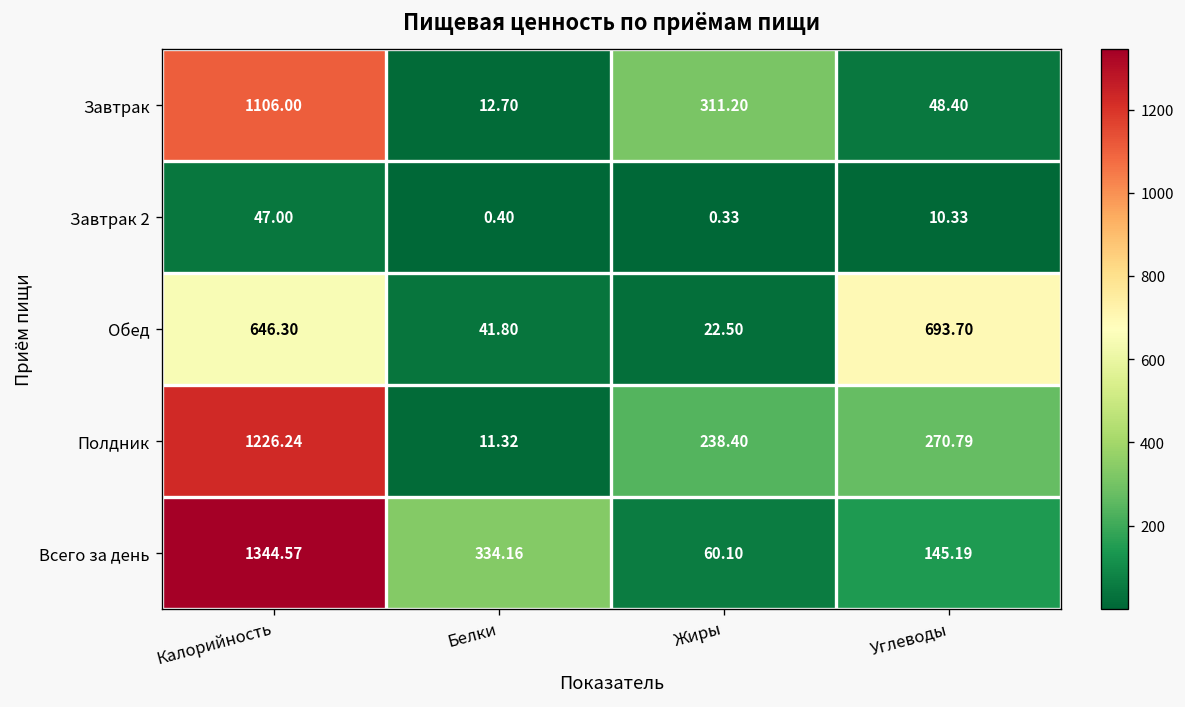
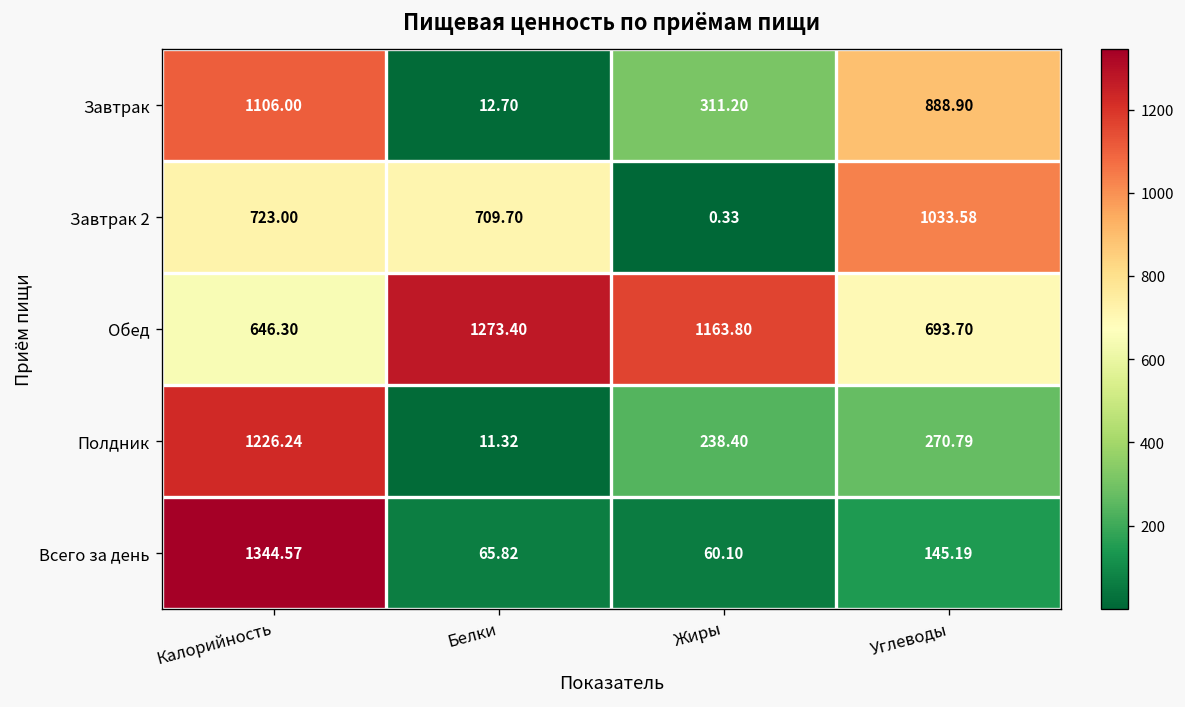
  {
    "Завтрак": {
      "Калорийность": 1106.00,
      "Белки": 12.70,
      "Жиры": 311.20,
-     "Углеводы": 48.40
+     "Углеводы": 888.90
    },
    "Завтрак 2": {
-     "Калорийность": 47.00,
-     "Белки": 0.40,
+     "Калорийность": 723.00,
+     "Белки": 709.70,
      "Жиры": 0.33,
-     "Углеводы": 10.33
+     "Углеводы": 1033.58
    },
    "Обед": {
      "Калорийность": 646.30,
-     "Белки": 41.80,
-     "Жиры": 22.50,
+     "Белки": 1273.40,
+     "Жиры": 1163.80,
      "Углеводы": 693.70
    },
    "Полдник": {
      "Калорийность": 1226.24,
      "Белки": 11.32,
      "Жиры": 238.40,
      "Углеводы": 270.79
    },
    "Всего за день": {
      "Калорийность": 1344.57,
-     "Белки": 334.16,
+     "Белки": 65.82,
      "Жиры": 60.10,
      "Углеводы": 145.19
    }
  }
